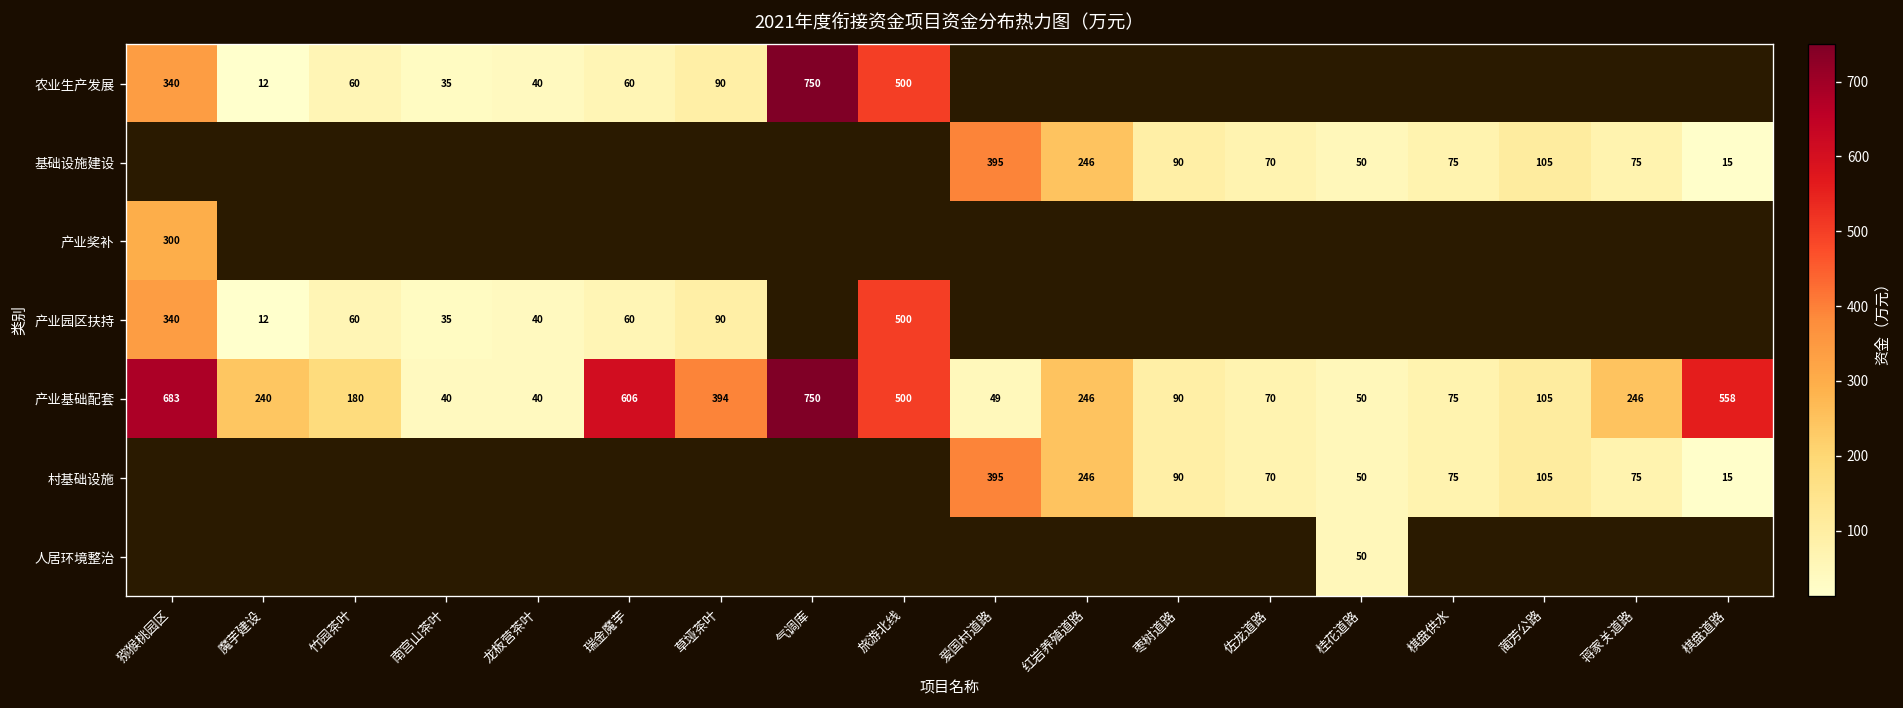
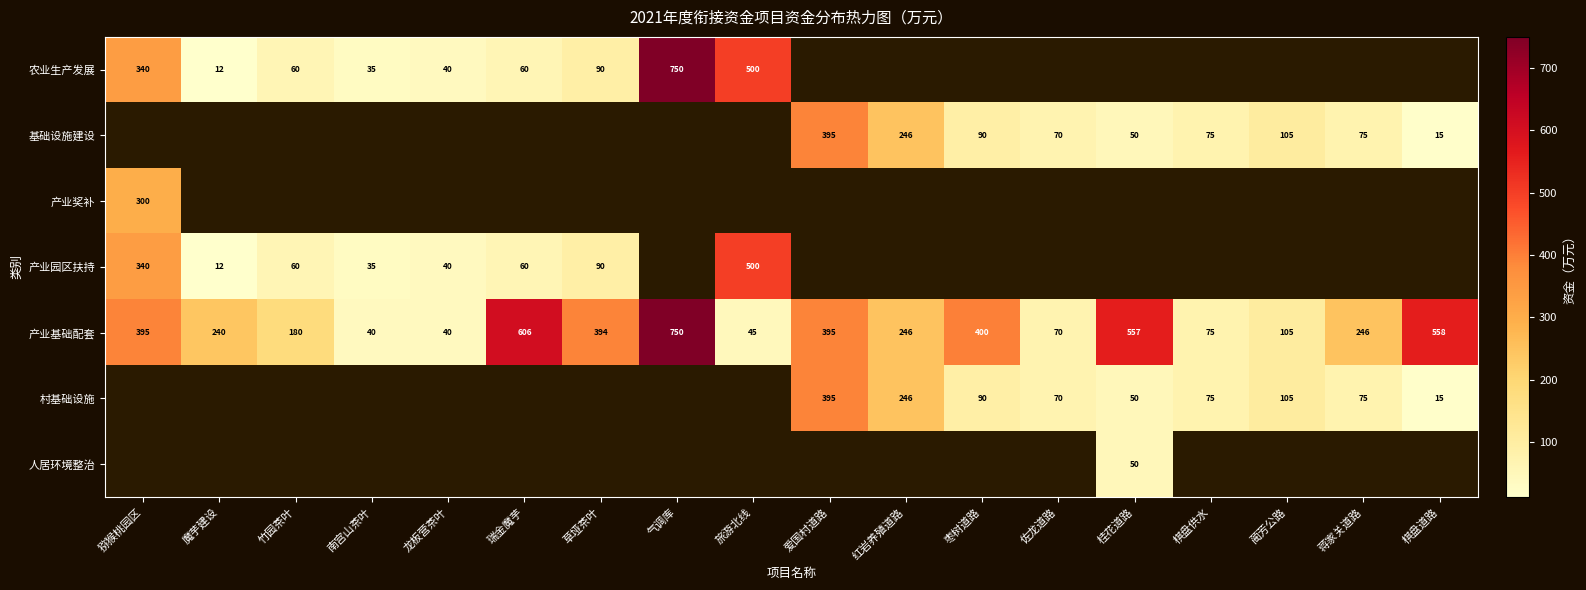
  {
    "农业生产发展": {
      "猕猴桃园区": 340,
      "魔芋建设": 12,
      "竹园茶叶": 60,
      "南宫山茶叶": 35,
      "龙板营茶叶": 40,
      "瑞金魔芋": 60,
      "草垭茶叶": 90,
      "气调库": 750,
      "旅游北线": 500
    },
    "基础设施建设": {
      "爱国村道路": 395,
      "红岩养殖道路": 246,
      "枣树道路": 90,
      "佐龙道路": 70,
      "桂花道路": 50,
      "棋盘供水": 75,
      "蔺芳公路": 105,
      "蒋家关道路": 75,
      "棋盘道路": 15
    },
    "产业奖补": {
      "猕猴桃园区": 300
    },
    "产业园区扶持": {
      "猕猴桃园区": 340,
      "魔芋建设": 12,
      "竹园茶叶": 60,
      "南宫山茶叶": 35,
      "龙板营茶叶": 40,
      "瑞金魔芋": 60,
      "草垭茶叶": 90,
      "旅游北线": 500
    },
    "产业基础配套": {
-     "猕猴桃园区": 683,
+     "猕猴桃园区": 395,
      "魔芋建设": 240,
      "竹园茶叶": 180,
      "南宫山茶叶": 40,
      "龙板营茶叶": 40,
      "瑞金魔芋": 606,
      "草垭茶叶": 394,
      "气调库": 750,
-     "旅游北线": 500,
-     "爱国村道路": 49,
+     "旅游北线": 45,
+     "爱国村道路": 395,
      "红岩养殖道路": 246,
-     "枣树道路": 90,
+     "枣树道路": 400,
      "佐龙道路": 70,
-     "桂花道路": 50,
+     "桂花道路": 557,
      "棋盘供水": 75,
      "蔺芳公路": 105,
      "蒋家关道路": 246,
      "棋盘道路": 558
    },
    "村基础设施": {
      "爱国村道路": 395,
      "红岩养殖道路": 246,
      "枣树道路": 90,
      "佐龙道路": 70,
      "桂花道路": 50,
      "棋盘供水": 75,
      "蔺芳公路": 105,
      "蒋家关道路": 75,
      "棋盘道路": 15
    },
    "人居环境整治": {
      "桂花道路": 50
    }
  }
